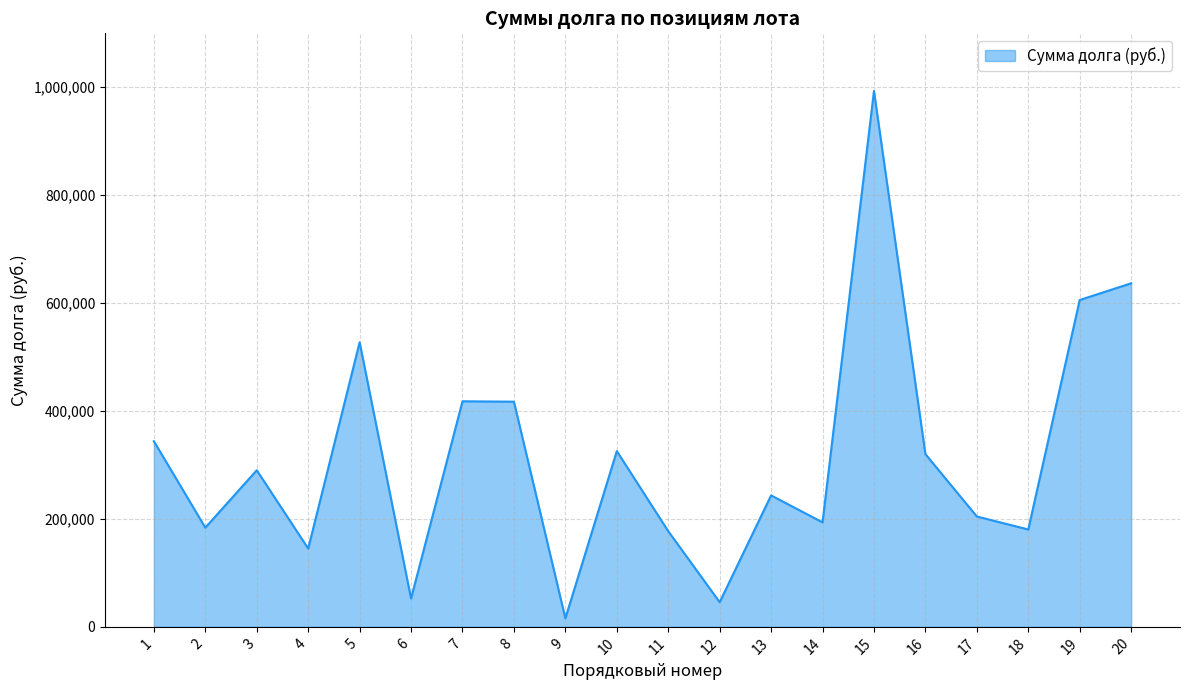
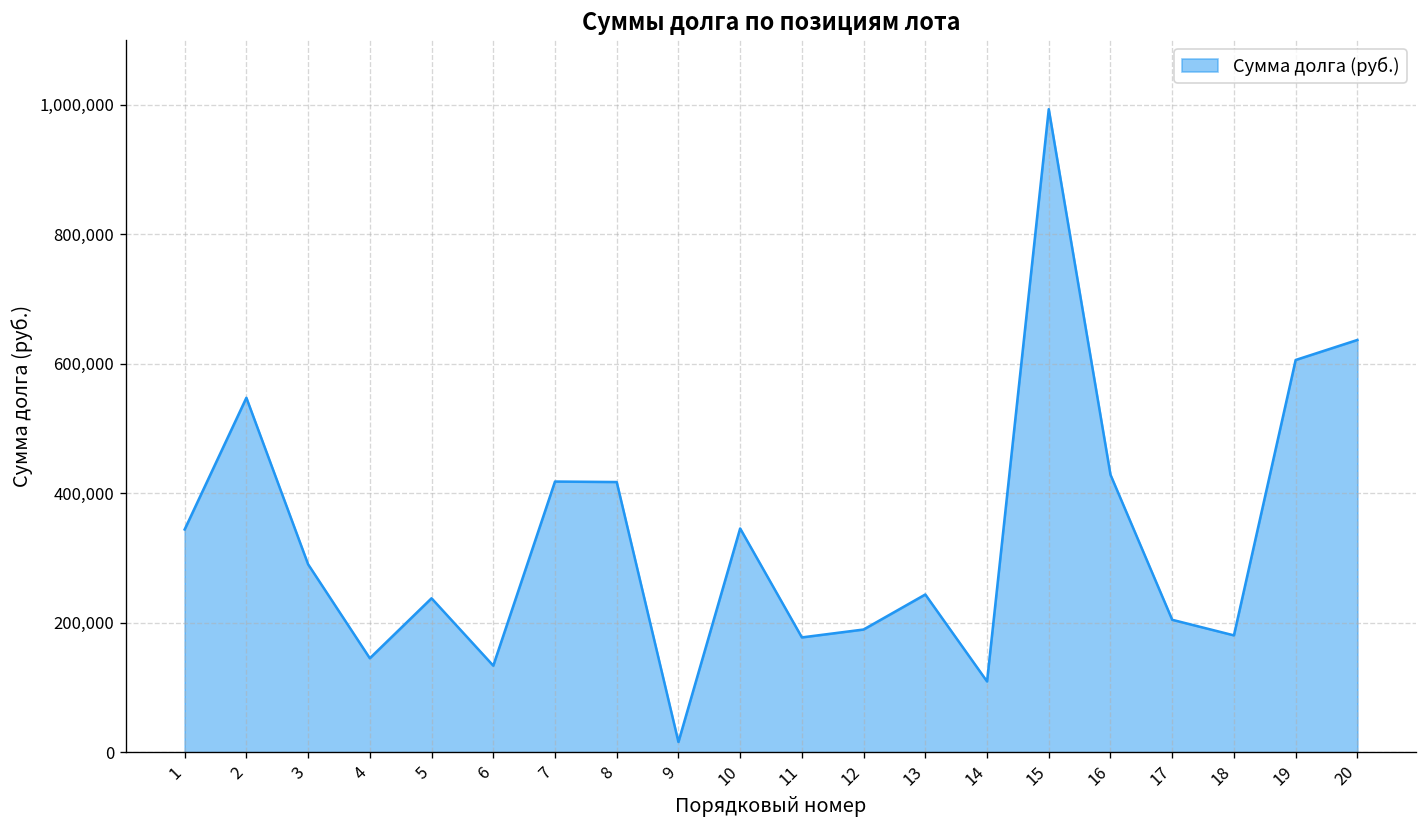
  {
    "1": "340,000",
-   "2": "180,000",
+   "2": "550,000",
    "3": "290,000",
    "4": "150,000",
-   "5": "530,000",
-   "6": "50,000",
+   "5": "240,000",
+   "6": "130,000",
    "7": "420,000",
    "8": "420,000",
    "9": "20,000",
-   "10": "330,000",
+   "10": "350,000",
    "11": "180,000",
-   "12": "50,000",
+   "12": "190,000",
    "13": "240,000",
-   "14": "190,000",
+   "14": "110,000",
    "15": "990,000",
-   "16": "320,000",
+   "16": "430,000",
    "17": "200,000",
    "18": "180,000",
    "19": "610,000",
    "20": "640,000"
  }
